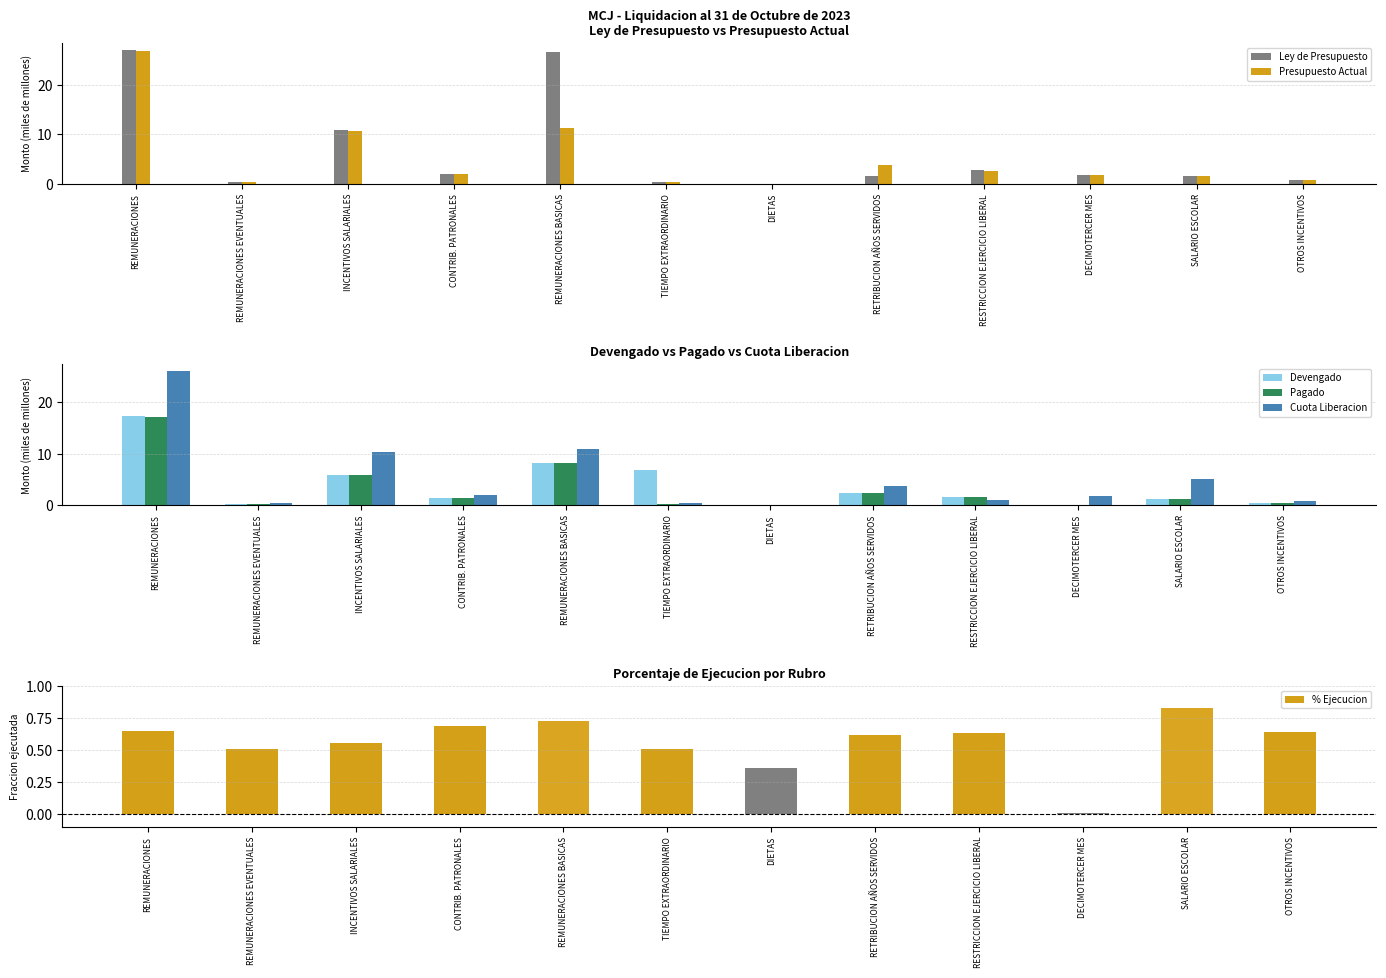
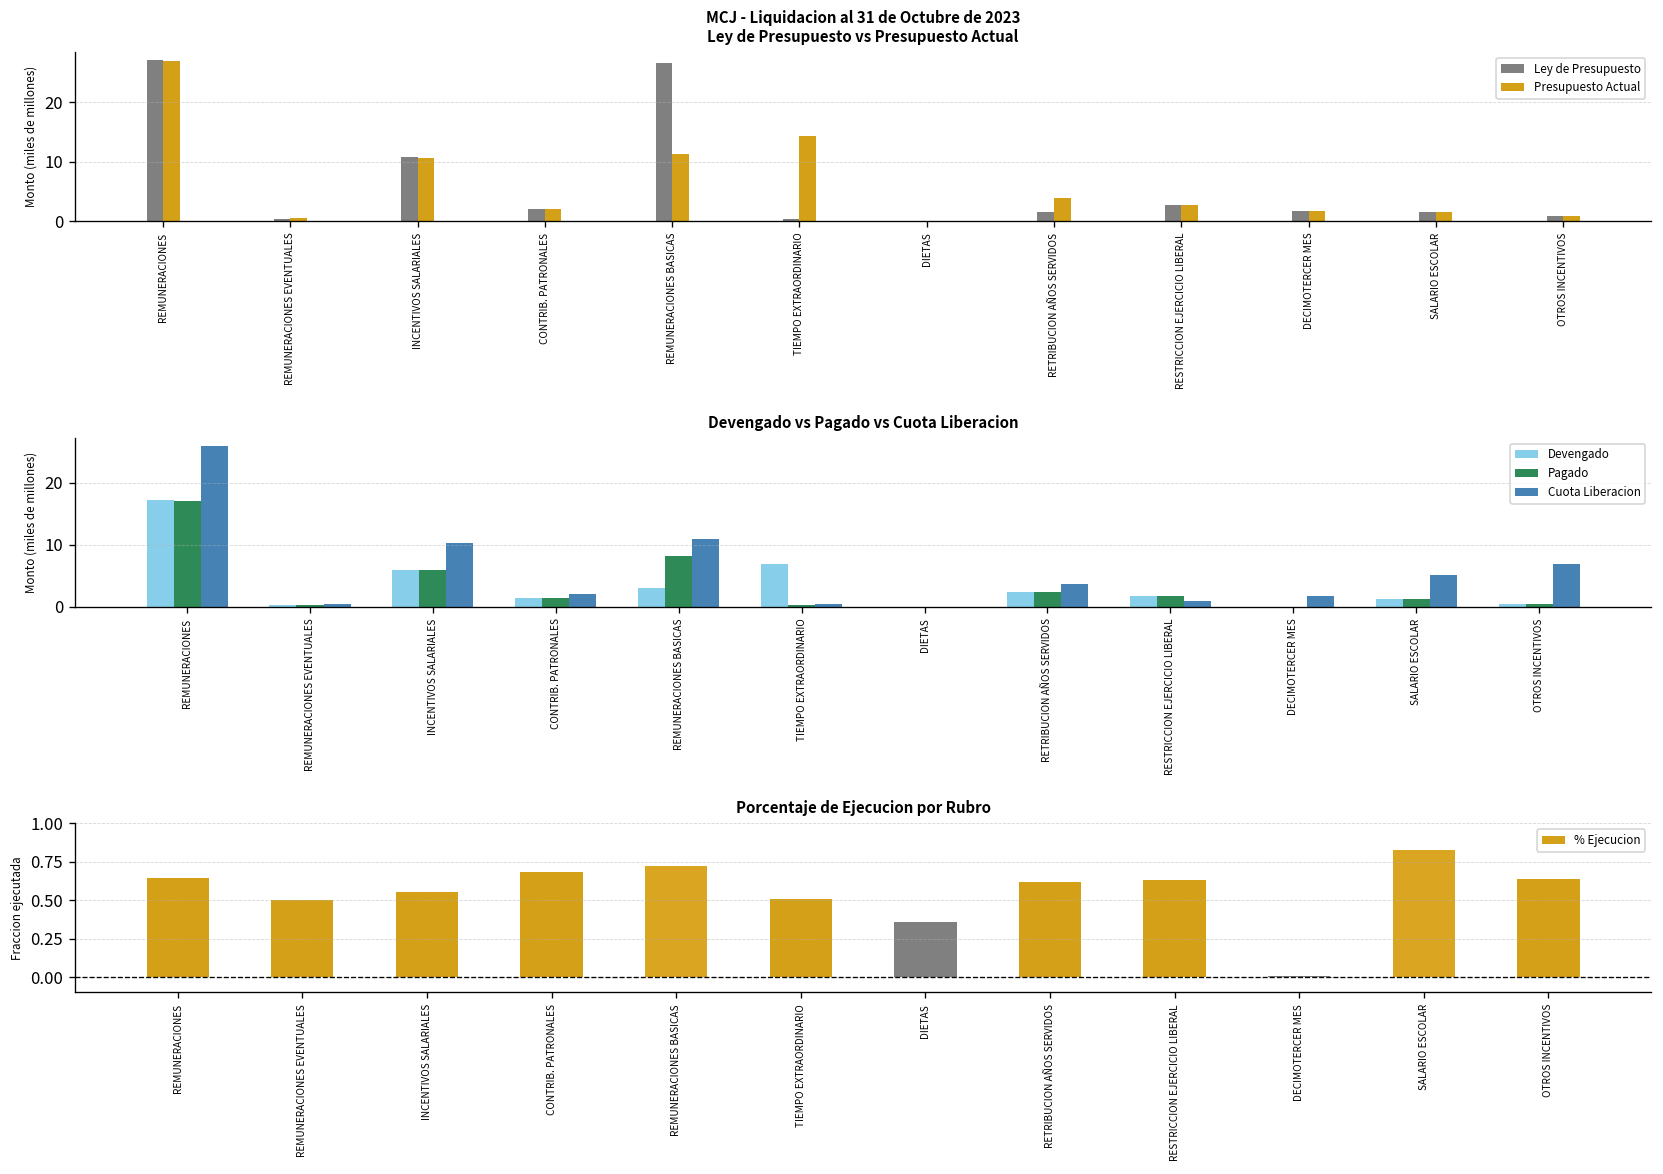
  {
    "MCJ - Liquidacion al 31 de Octubre de 2023 Ley de Presupuesto vs Presupuesto Actual": {
      "Ley de Presupuesto": {
        "REMUNERACIONES": 27,
        "INCENTIVOS SALARIALES": 11,
        "CONTRIB. PATRONALES": 2,
        "REMUNERACIONES BASICAS": 27,
        "RETRIBUCION AÑOS SERVIDOS": 2,
        "RESTRICCION EJERCICIO LIBERAL": 3,
        "DECIMOTERCER MES": 2,
        "SALARIO ESCOLAR": 2,
        "OTROS INCENTIVOS": 1
      },
      "Presupuesto Actual": {
        "REMUNERACIONES": 27,
        "INCENTIVOS SALARIALES": 11,
        "CONTRIB. PATRONALES": 2,
        "REMUNERACIONES BASICAS": 11,
-       "TIEMPO EXTRAORDINARIO": 0,
+       "TIEMPO EXTRAORDINARIO": 14,
        "RETRIBUCION AÑOS SERVIDOS": 4,
        "RESTRICCION EJERCICIO LIBERAL": 3,
        "DECIMOTERCER MES": 2,
        "SALARIO ESCOLAR": 2,
        "OTROS INCENTIVOS": 1
      }
    },
    "Devengado vs Pagado vs Cuota Liberacion": {
      "Devengado": {
        "REMUNERACIONES": 17,
        "INCENTIVOS SALARIALES": 6,
        "CONTRIB. PATRONALES": 1,
-       "REMUNERACIONES BASICAS": 8,
+       "REMUNERACIONES BASICAS": 3,
        "TIEMPO EXTRAORDINARIO": 7,
        "RETRIBUCION AÑOS SERVIDOS": 2,
        "RESTRICCION EJERCICIO LIBERAL": 2,
        "SALARIO ESCOLAR": 1,
        "OTROS INCENTIVOS": 1
      },
      "Pagado": {
        "REMUNERACIONES": 17,
        "INCENTIVOS SALARIALES": 6,
        "CONTRIB. PATRONALES": 1,
        "REMUNERACIONES BASICAS": 8,
        "RETRIBUCION AÑOS SERVIDOS": 2,
        "RESTRICCION EJERCICIO LIBERAL": 2,
        "SALARIO ESCOLAR": 1,
        "OTROS INCENTIVOS": 1
      },
      "Cuota Liberacion": {
        "REMUNERACIONES": 26,
        "INCENTIVOS SALARIALES": 10,
        "CONTRIB. PATRONALES": 2,
        "REMUNERACIONES BASICAS": 11,
        "RETRIBUCION AÑOS SERVIDOS": 4,
        "RESTRICCION EJERCICIO LIBERAL": 1,
        "DECIMOTERCER MES": 2,
        "SALARIO ESCOLAR": 5,
-       "OTROS INCENTIVOS": 1
+       "OTROS INCENTIVOS": 7
      }
    },
    "Porcentaje de Ejecucion por Rubro": {
      "REMUNERACIONES": 0.64,
      "REMUNERACIONES EVENTUALES": 0.50,
      "INCENTIVOS SALARIALES": 0.55,
      "CONTRIB. PATRONALES": 0.69,
      "REMUNERACIONES BASICAS": 0.72,
      "TIEMPO EXTRAORDINARIO": 0.51,
      "DIETAS": 0.36,
      "RETRIBUCION AÑOS SERVIDOS": 0.62,
      "RESTRICCION EJERCICIO LIBERAL": 0.63,
      "SALARIO ESCOLAR": 0.83,
      "OTROS INCENTIVOS": 0.64
    }
  }
